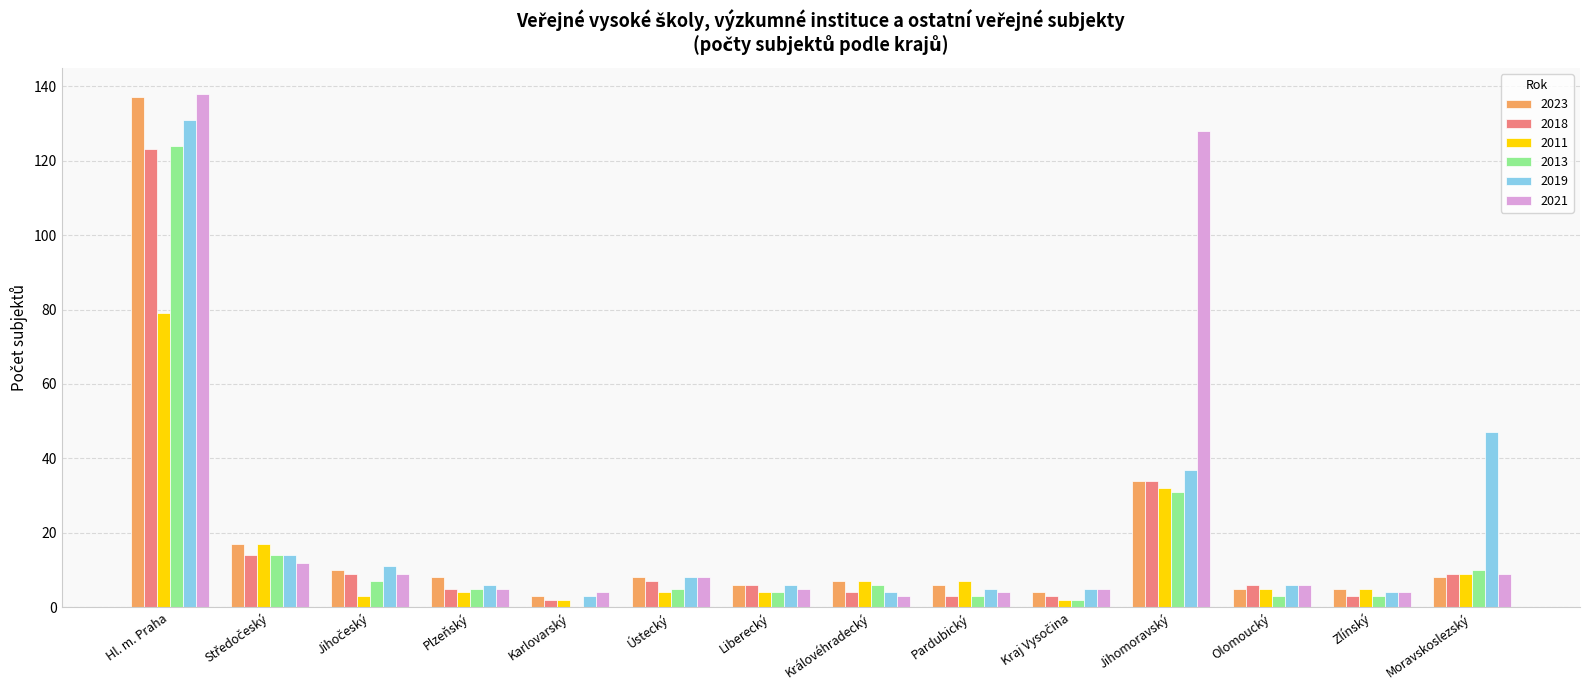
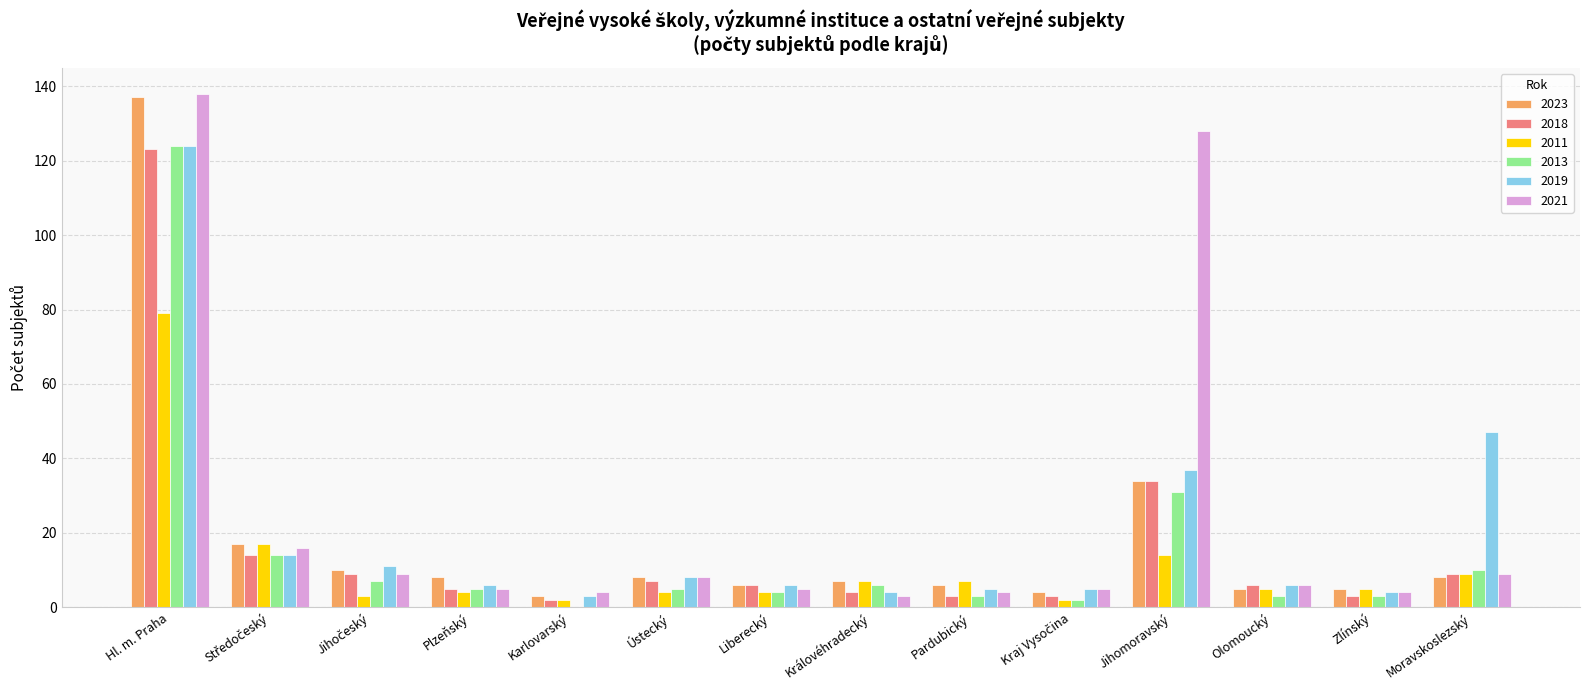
  {
    "2011": {
      "Hl. m. Praha": 79,
      "Středočeský": 17,
      "Jihočeský": 3,
      "Plzeňský": 4,
      "Karlovarský": 2,
      "Ústecký": 4,
      "Liberecký": 4,
      "Královéhradecký": 7,
      "Pardubický": 7,
      "Kraj Vysočina": 2,
-     "Jihomoravský": 32,
+     "Jihomoravský": 14,
      "Olomoucký": 5,
      "Zlínský": 5,
      "Moravskoslezský": 9
    },
    "2013": {
      "Hl. m. Praha": 124,
      "Středočeský": 14,
      "Jihočeský": 7,
      "Plzeňský": 5,
      "Karlovarský": 0,
      "Ústecký": 5,
      "Liberecký": 4,
      "Královéhradecký": 6,
      "Pardubický": 3,
      "Kraj Vysočina": 2,
      "Jihomoravský": 31,
      "Olomoucký": 3,
      "Zlínský": 3,
      "Moravskoslezský": 10
    },
    "2019": {
-     "Hl. m. Praha": 131,
+     "Hl. m. Praha": 124,
      "Středočeský": 14,
      "Jihočeský": 11,
      "Plzeňský": 6,
      "Karlovarský": 3,
      "Ústecký": 8,
      "Liberecký": 6,
      "Královéhradecký": 4,
      "Pardubický": 5,
      "Kraj Vysočina": 5,
      "Jihomoravský": 37,
      "Olomoucký": 6,
      "Zlínský": 4,
      "Moravskoslezský": 47
    },
    "2021": {
      "Hl. m. Praha": 138,
-     "Středočeský": 12,
+     "Středočeský": 16,
      "Jihočeský": 9,
      "Plzeňský": 5,
      "Karlovarský": 4,
      "Ústecký": 8,
      "Liberecký": 5,
      "Královéhradecký": 3,
      "Pardubický": 4,
      "Kraj Vysočina": 5,
      "Jihomoravský": 128,
      "Olomoucký": 6,
      "Zlínský": 4,
      "Moravskoslezský": 9
    }
  }
